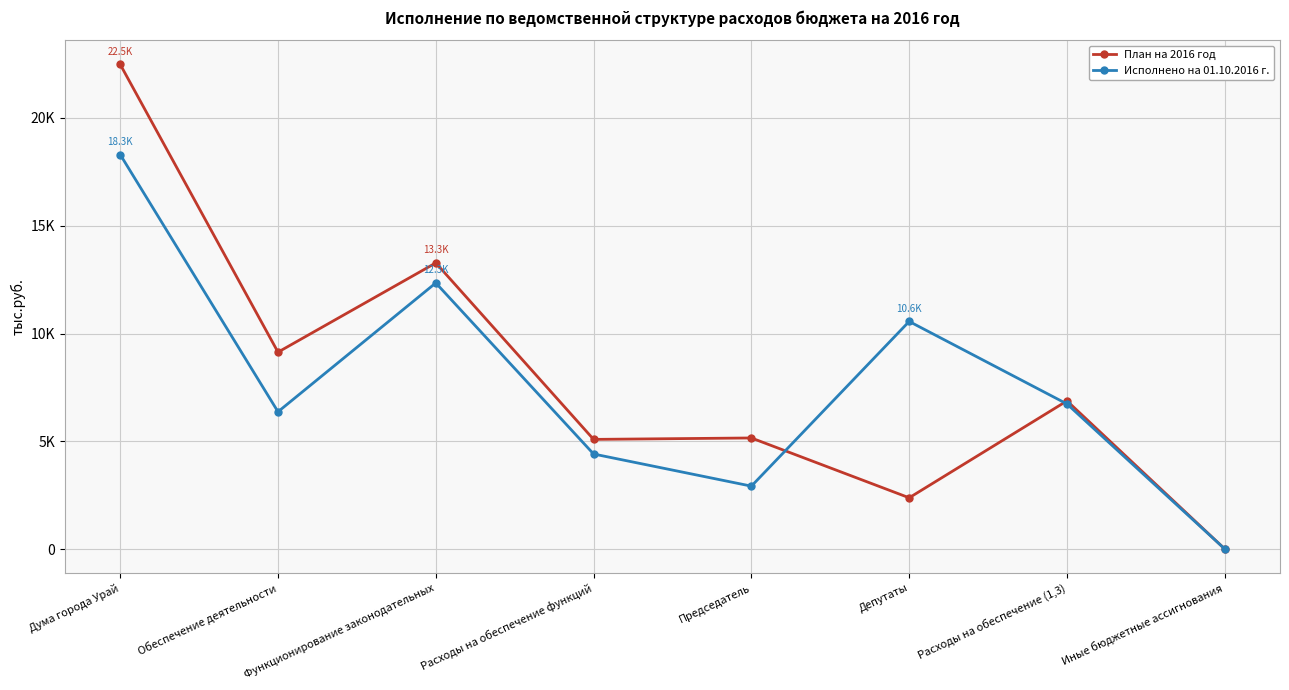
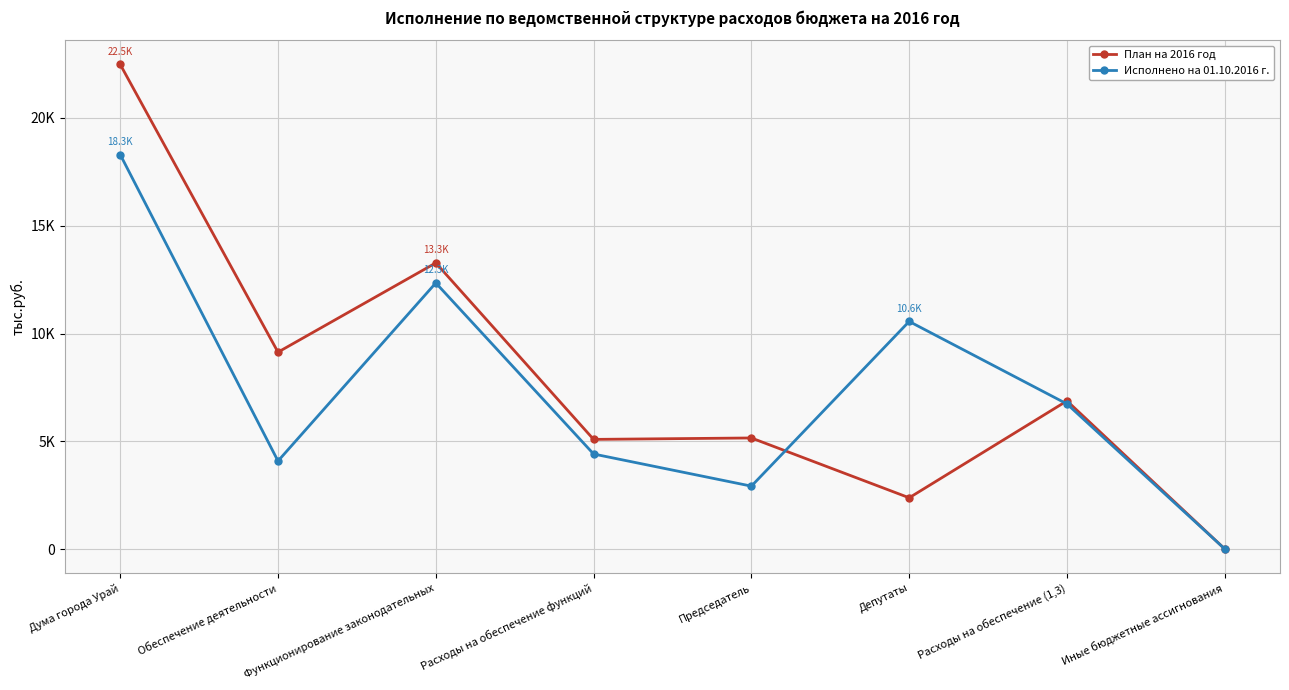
  {
    "План на 2016 год": {
      "Дума города Урай": "22.5K",
      "Функционирование законодательных": "13.3K"
    },
    "Исполнено на 01.10.2016 г.": {
-     "Обеспечение деятельности": "6400",
+     "Обеспечение деятельности": "4100",
      "Расходы на обеспечение функций": "4400",
      "Председатель": "2900",
      "Расходы на обеспечение (1,3)": "6700"
    }
  }
